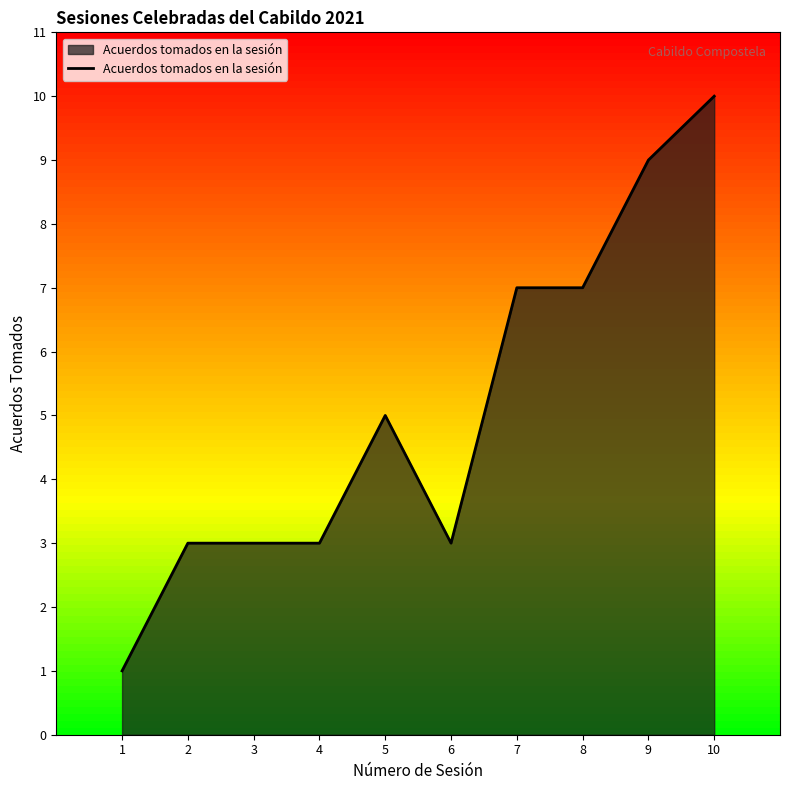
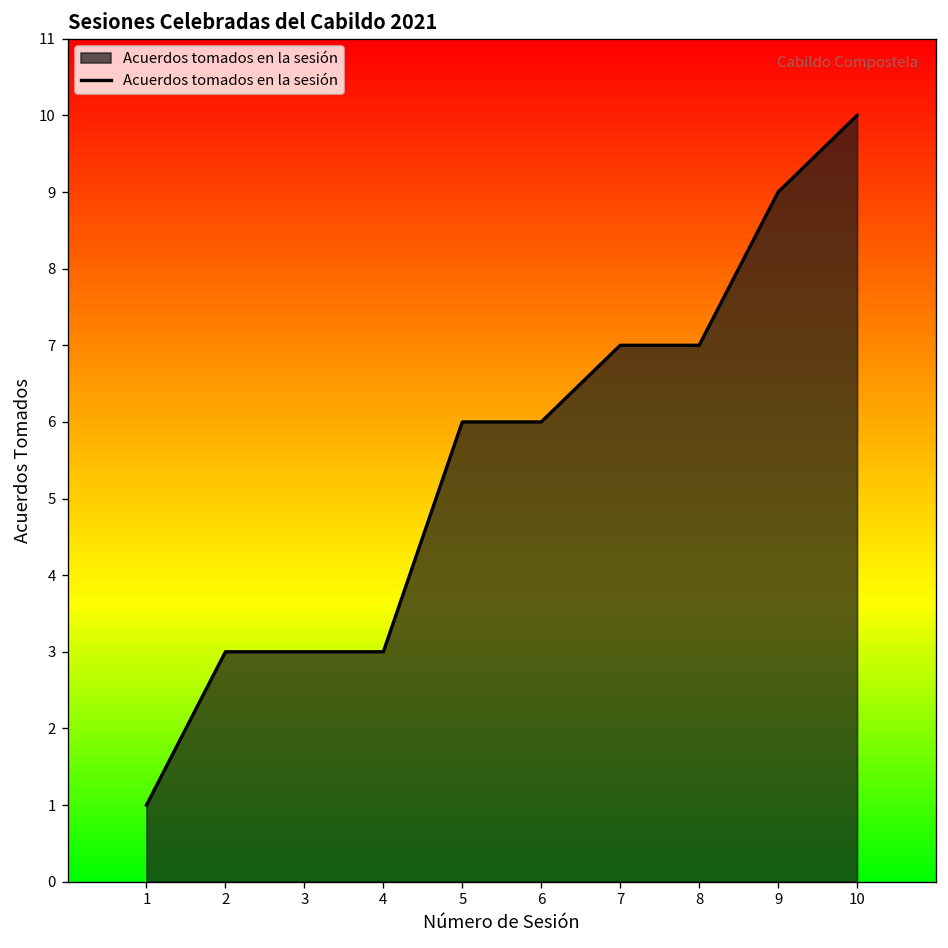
  {
    "1": 1,
    "2": 3,
    "3": 3,
    "4": 3,
-   "5": 5,
-   "6": 3,
+   "5": 6,
+   "6": 6,
    "7": 7,
    "8": 7,
    "9": 9,
    "10": 10
  }
